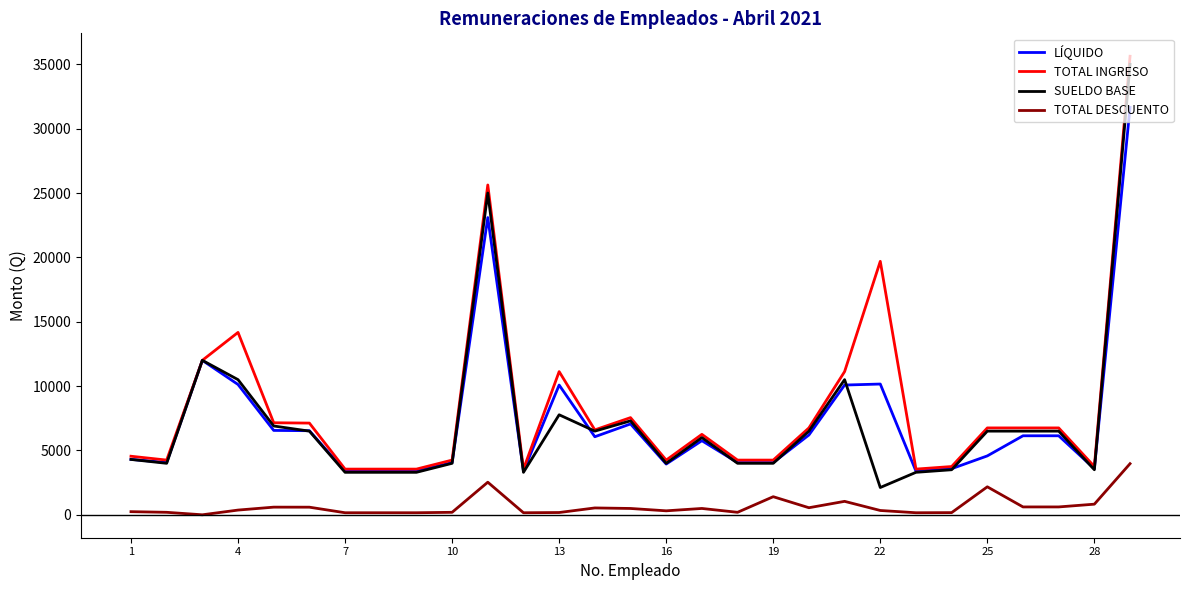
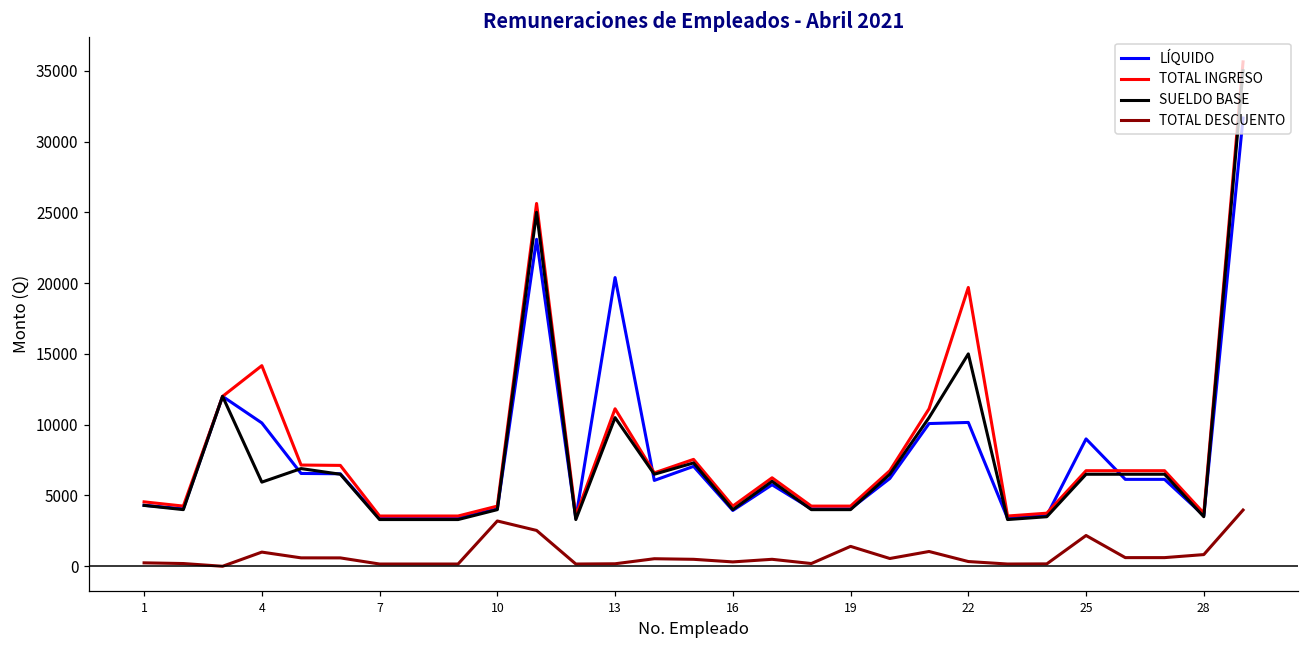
  {
    "LÍQUIDO": {
      "4": 10100,
-     "13": 10100,
+     "13": 20400,
      "22": 10200,
-     "25": 4600
+     "25": 9000
    },
    "TOTAL INGRESO": {
      "1": 4600,
      "4": 14200,
      "13": 11100,
      "16": 4300,
      "22": 19700,
      "25": 6800
    },
    "SUELDO BASE": {
-     "4": 10500,
-     "13": 7800,
-     "22": 2100,
+     "4": 5900,
+     "13": 10500,
+     "22": 15000,
      "25": 6500
    },
    "TOTAL DESCUENTO": {
      "1": 200,
-     "4": 400,
+     "4": 1000,
      "7": 200,
-     "10": 200,
+     "10": 3200,
      "13": 200,
      "16": 300,
      "19": 1400,
      "22": 300,
      "25": 2200,
      "28": 800
    }
  }
